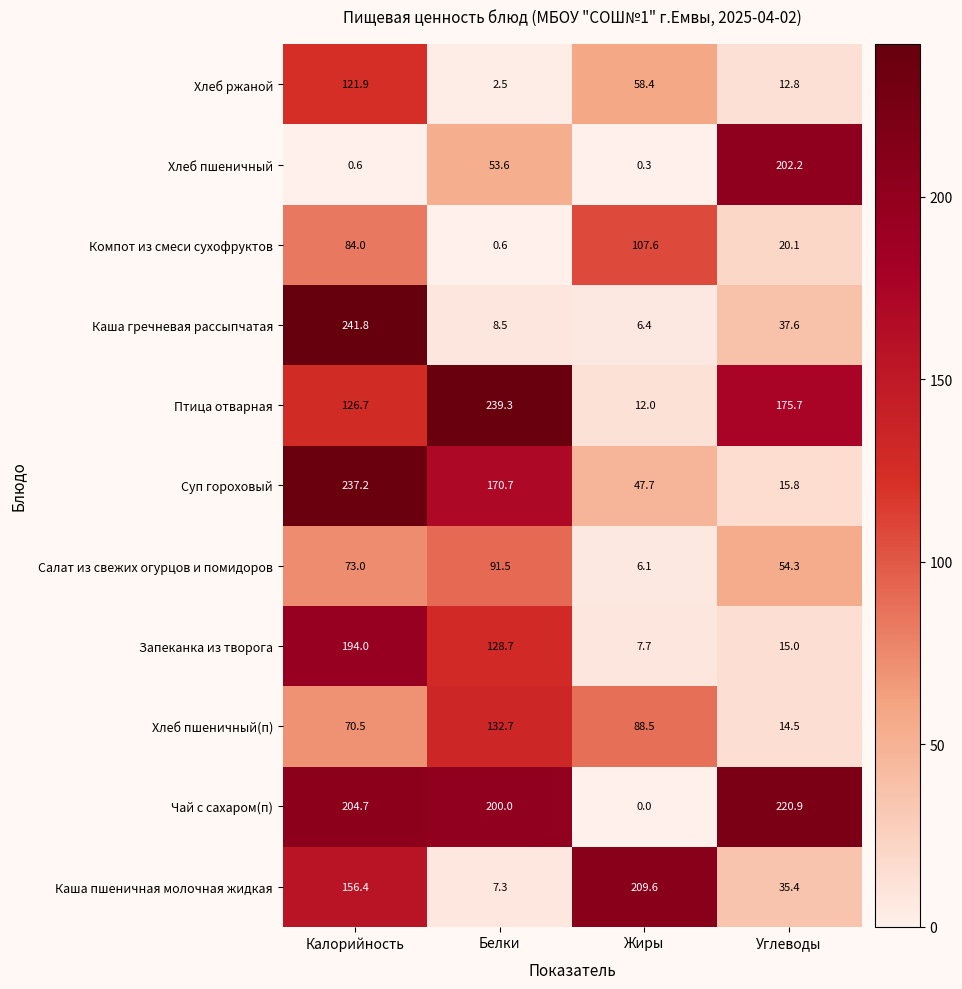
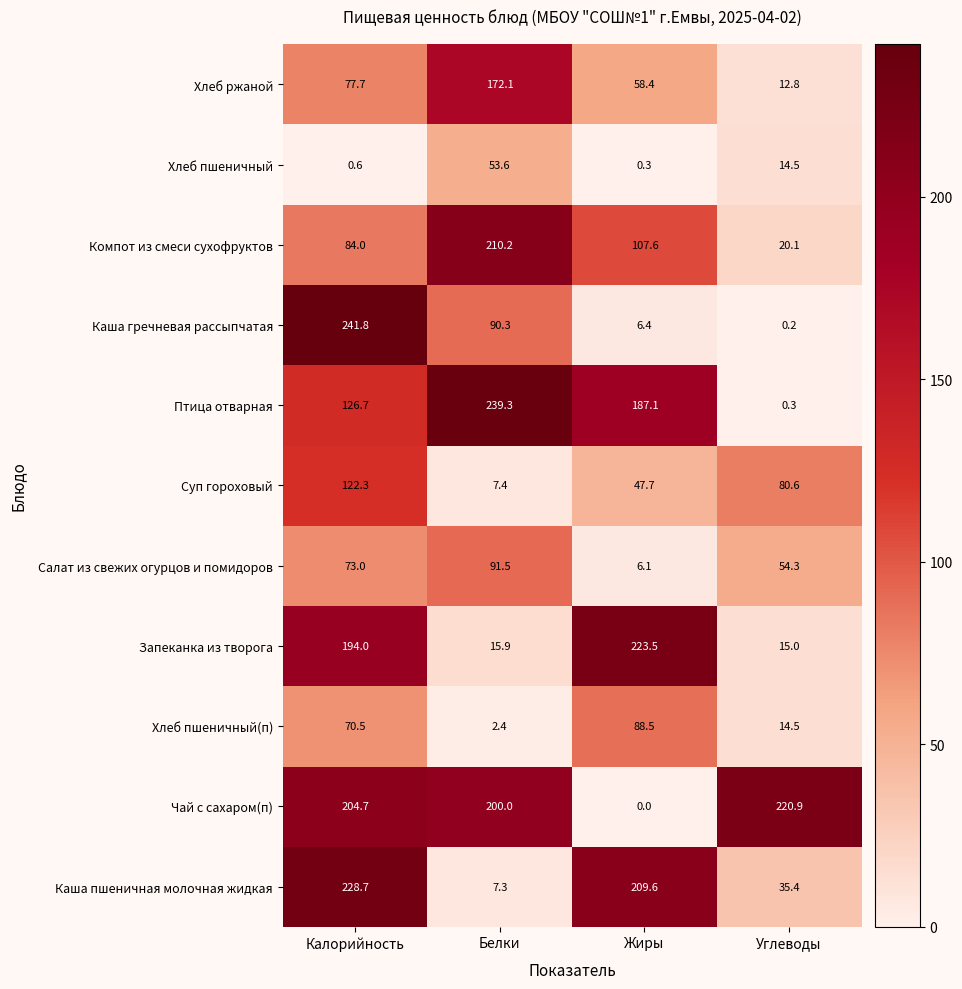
  {
    "Хлеб ржаной": {
-     "Калорийность": 121.9,
-     "Белки": 2.5,
+     "Калорийность": 77.7,
+     "Белки": 172.1,
      "Жиры": 58.4,
      "Углеводы": 12.8
    },
    "Хлеб пшеничный": {
      "Калорийность": 0.6,
      "Белки": 53.6,
      "Жиры": 0.3,
-     "Углеводы": 202.2
+     "Углеводы": 14.5
    },
    "Компот из смеси сухофруктов": {
      "Калорийность": 84.0,
-     "Белки": 0.6,
+     "Белки": 210.2,
      "Жиры": 107.6,
      "Углеводы": 20.1
    },
    "Каша гречневая рассыпчатая": {
      "Калорийность": 241.8,
-     "Белки": 8.5,
+     "Белки": 90.3,
      "Жиры": 6.4,
-     "Углеводы": 37.6
+     "Углеводы": 0.2
    },
    "Птица отварная": {
      "Калорийность": 126.7,
      "Белки": 239.3,
-     "Жиры": 12.0,
-     "Углеводы": 175.7
+     "Жиры": 187.1,
+     "Углеводы": 0.3
    },
    "Суп гороховый": {
-     "Калорийность": 237.2,
-     "Белки": 170.7,
+     "Калорийность": 122.3,
+     "Белки": 7.4,
      "Жиры": 47.7,
-     "Углеводы": 15.8
+     "Углеводы": 80.6
    },
    "Салат из свежих огурцов и помидоров": {
      "Калорийность": 73.0,
      "Белки": 91.5,
      "Жиры": 6.1,
      "Углеводы": 54.3
    },
    "Запеканка из творога": {
      "Калорийность": 194.0,
-     "Белки": 128.7,
-     "Жиры": 7.7,
+     "Белки": 15.9,
+     "Жиры": 223.5,
      "Углеводы": 15.0
    },
    "Хлеб пшеничный(п)": {
      "Калорийность": 70.5,
-     "Белки": 132.7,
+     "Белки": 2.4,
      "Жиры": 88.5,
      "Углеводы": 14.5
    },
    "Чай с сахаром(п)": {
      "Калорийность": 204.7,
      "Белки": 200.0,
      "Жиры": 0.0,
      "Углеводы": 220.9
    },
    "Каша пшеничная молочная жидкая": {
-     "Калорийность": 156.4,
+     "Калорийность": 228.7,
      "Белки": 7.3,
      "Жиры": 209.6,
      "Углеводы": 35.4
    }
  }
